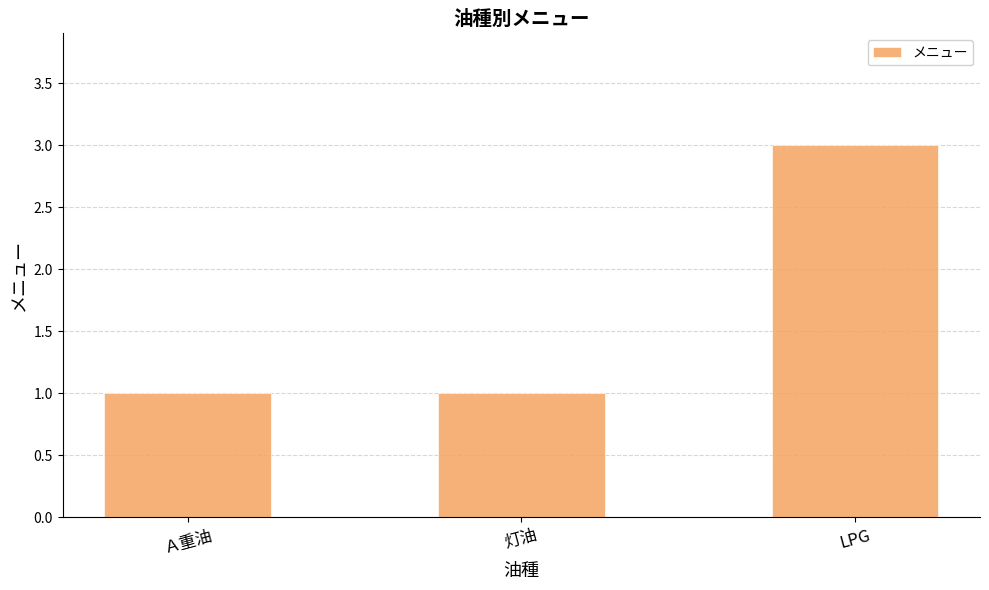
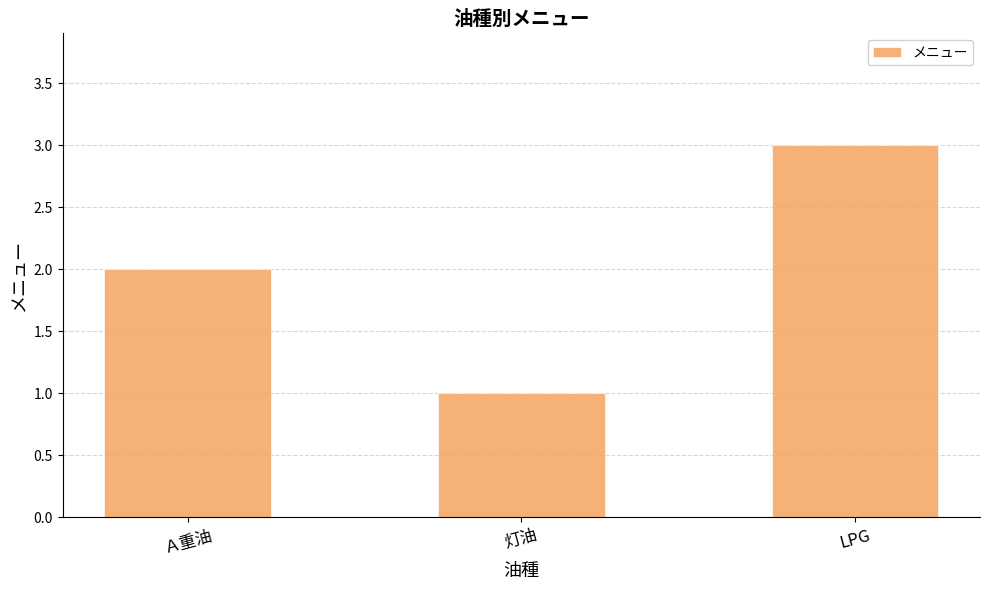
  {
-   "Ａ重油": 1,
+   "Ａ重油": 2,
    "灯油": 1,
    "LPG": 3
  }
